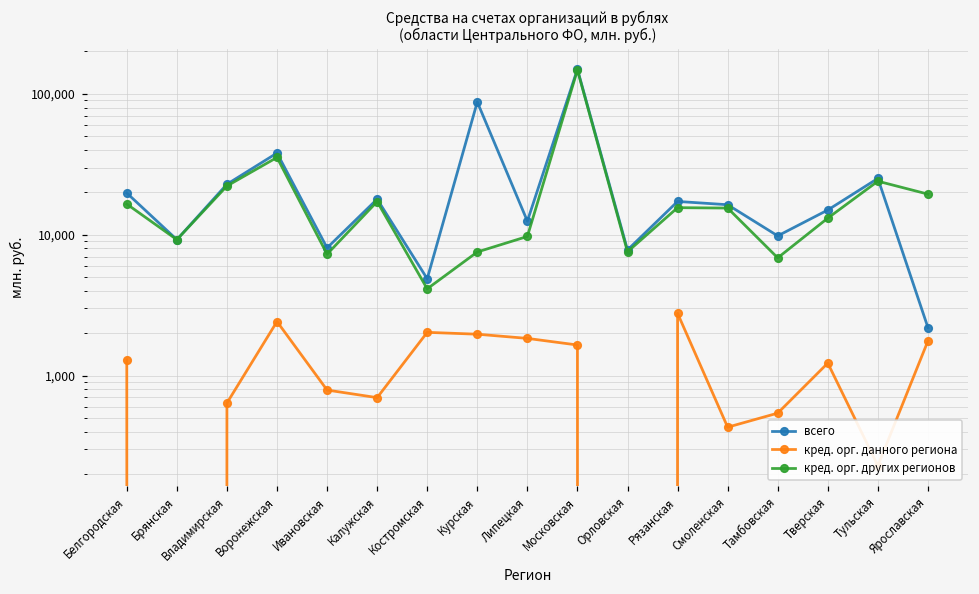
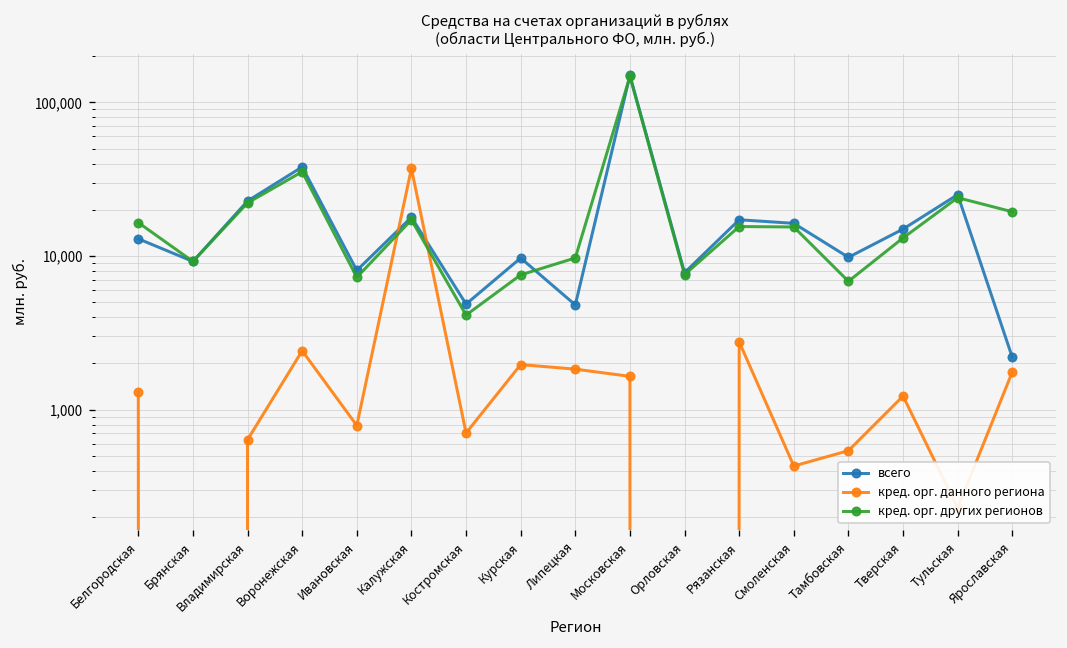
  {
    "всего": {
-     "Белгородская": "20,000",
+     "Белгородская": "13,000",
      "Воронежская": "38,000",
      "Ивановская": "8,000",
      "Костромская": "4,900",
-     "Курская": "90,000",
-     "Липецкая": "12,000",
+     "Курская": "10,000",
+     "Липецкая": "4,800",
      "Рязанская": "17,000",
      "Смоленская": "16,000",
      "Тамбовская": "10,000",
      "Тверская": "15,000",
      "Ярославская": "2,200"
    },
    "кред. орг. данного региона": {
      "Белгородская": "1,300",
      "Владимирская": "600",
      "Воронежская": "2,400",
      "Ивановская": "800",
-     "Калужская": "700",
-     "Костромская": "2,000",
+     "Калужская": "37,000",
+     "Костромская": "700",
      "Курская": "2,000",
      "Липецкая": "1,800",
      "Московская": "1,600",
      "Рязанская": "2,800",
      "Смоленская": "430",
      "Тамбовская": "540",
      "Тверская": "1,200",
      "Ярославская": "1,800"
    },
    "кред. орг. других регионов": {
      "Белгородская": "17,000",
      "Воронежская": "35,000",
      "Ивановская": "7,000",
      "Костромская": "4,100",
      "Курская": "8,000",
      "Липецкая": "10,000",
      "Рязанская": "16,000",
      "Смоленская": "15,000",
      "Тамбовская": "7,000",
      "Тверская": "13,000",
      "Ярославская": "19,000"
    }
  }
